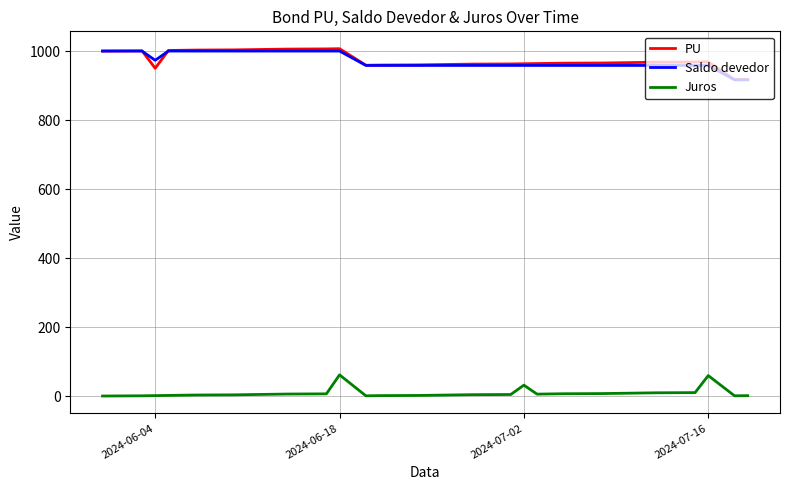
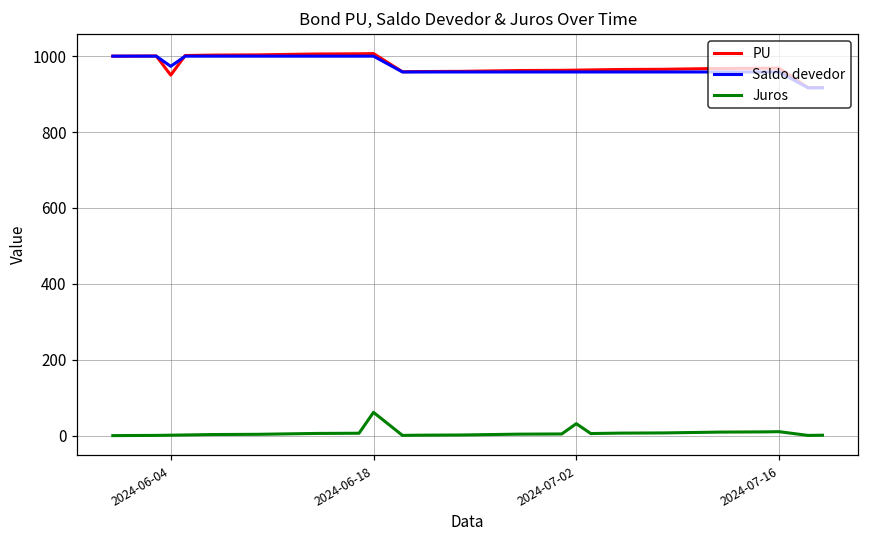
  {
    "PU": {
      "2024-06-04": 950
    },
    "Saldo devedor": {
      "2024-06-04": 970
    },
    "Juros": {
      "2024-06-04": 0,
      "2024-06-18": 60,
      "2024-07-02": 30,
-     "2024-07-16": 60
+     "2024-07-16": 10
    }
  }
